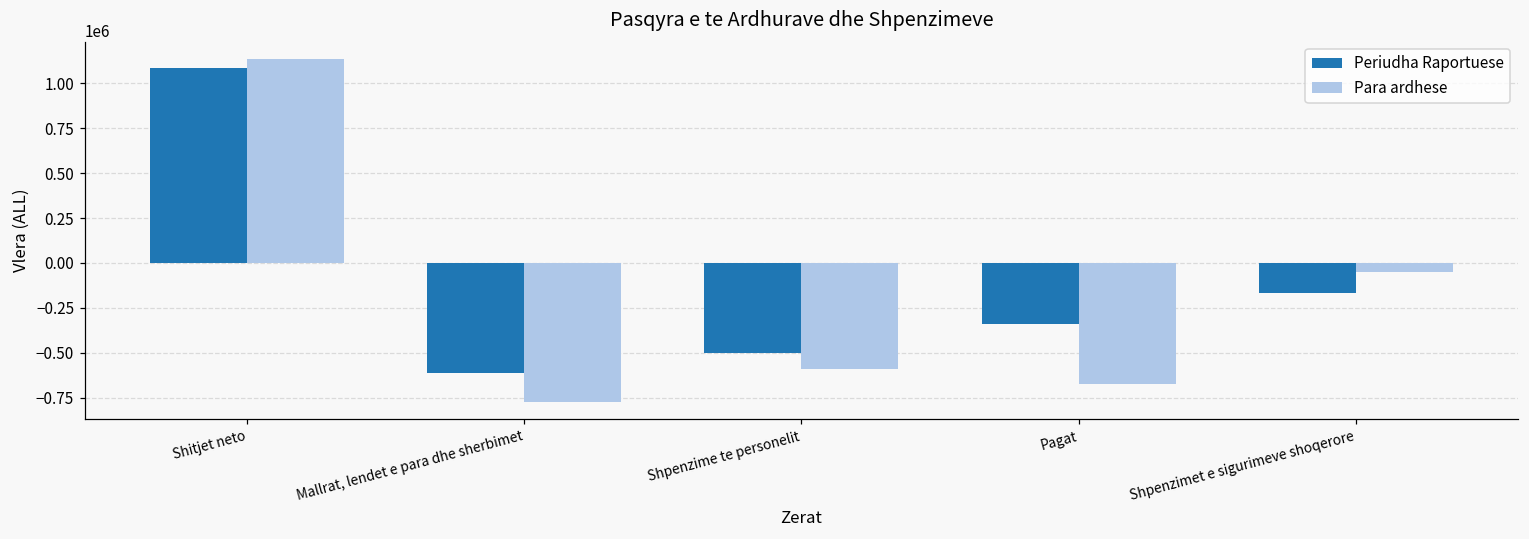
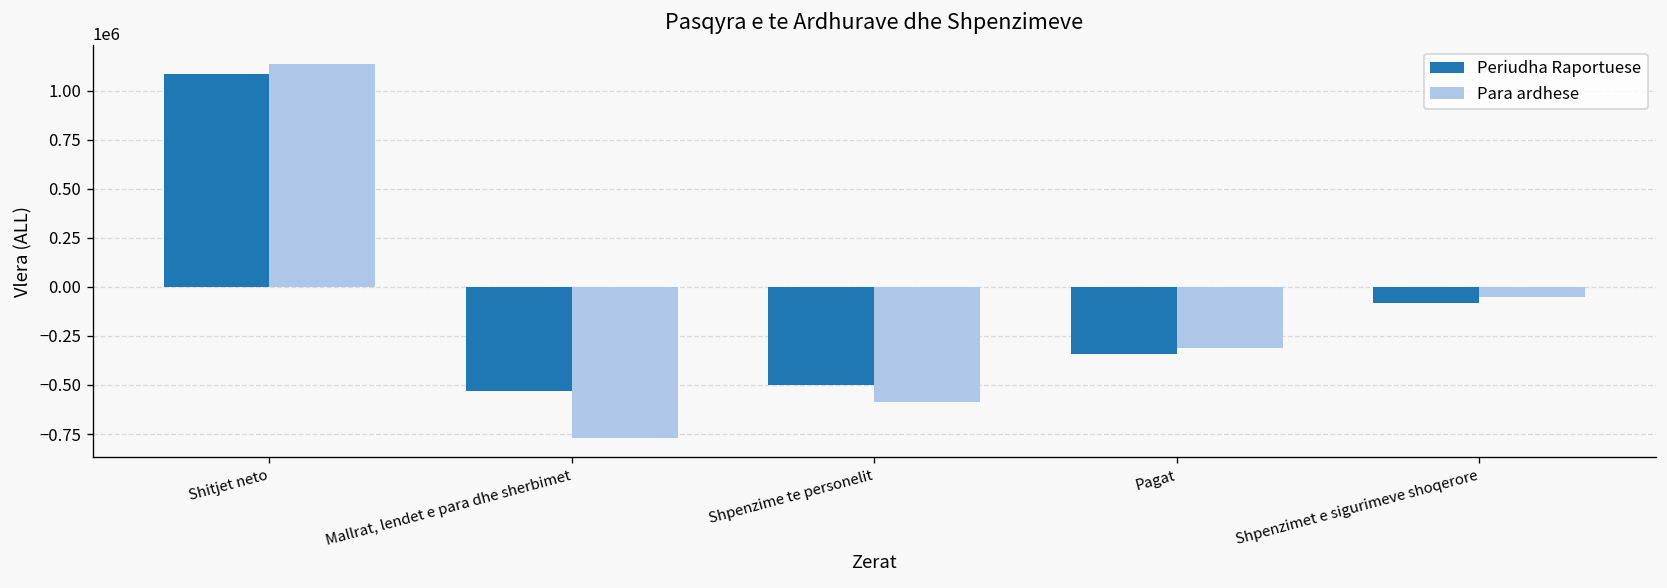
  {
    "Periudha Raportuese": {
      "Shitjet neto": 1090000,
-     "Mallrat, lendet e para dhe sherbimet": -610000,
+     "Mallrat, lendet e para dhe sherbimet": -530000,
      "Shpenzime te personelit": -500000,
      "Pagat": -340000,
-     "Shpenzimet e sigurimeve shoqerore": -160000
+     "Shpenzimet e sigurimeve shoqerore": -80000
    },
    "Para ardhese": {
      "Shitjet neto": 1140000,
      "Mallrat, lendet e para dhe sherbimet": -770000,
      "Shpenzime te personelit": -590000,
-     "Pagat": -670000,
+     "Pagat": -310000,
      "Shpenzimet e sigurimeve shoqerore": -50000
    }
  }
